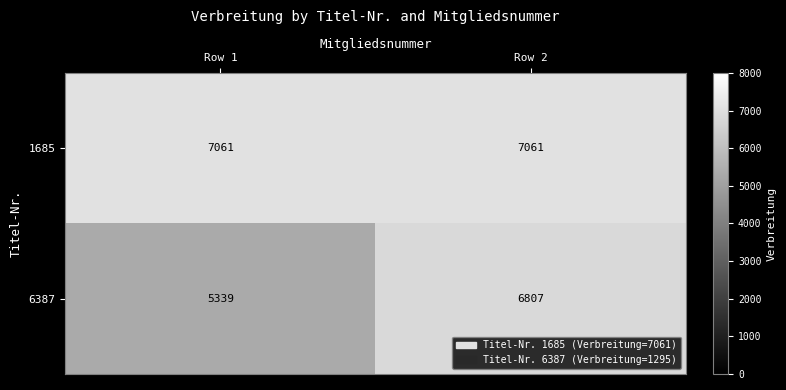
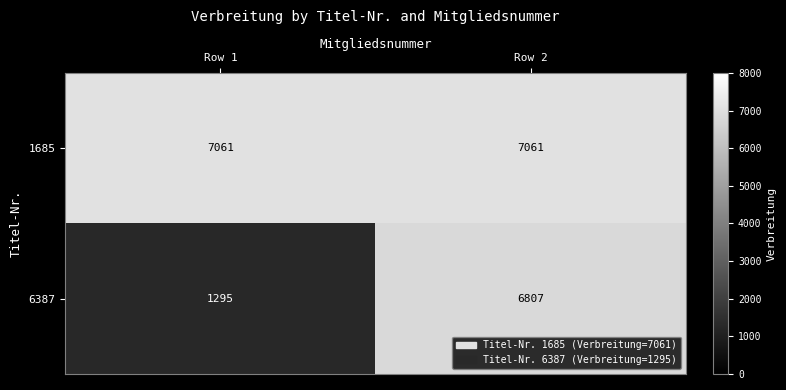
  {
    "1685": {
      "Row 1": 7061,
      "Row 2": 7061
    },
    "6387": {
-     "Row 1": 5339,
+     "Row 1": 1295,
      "Row 2": 6807
    }
  }
